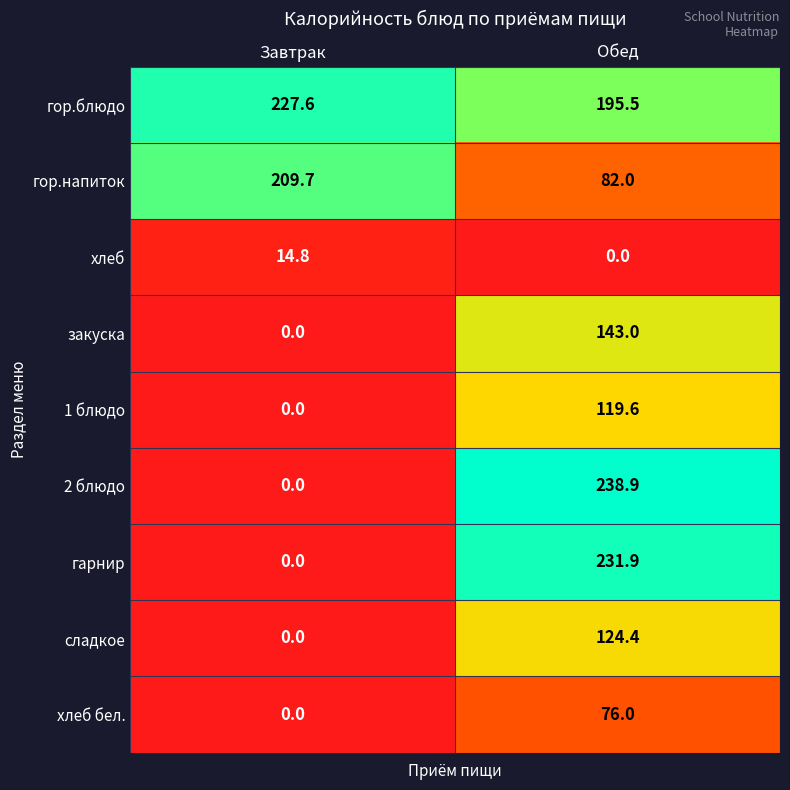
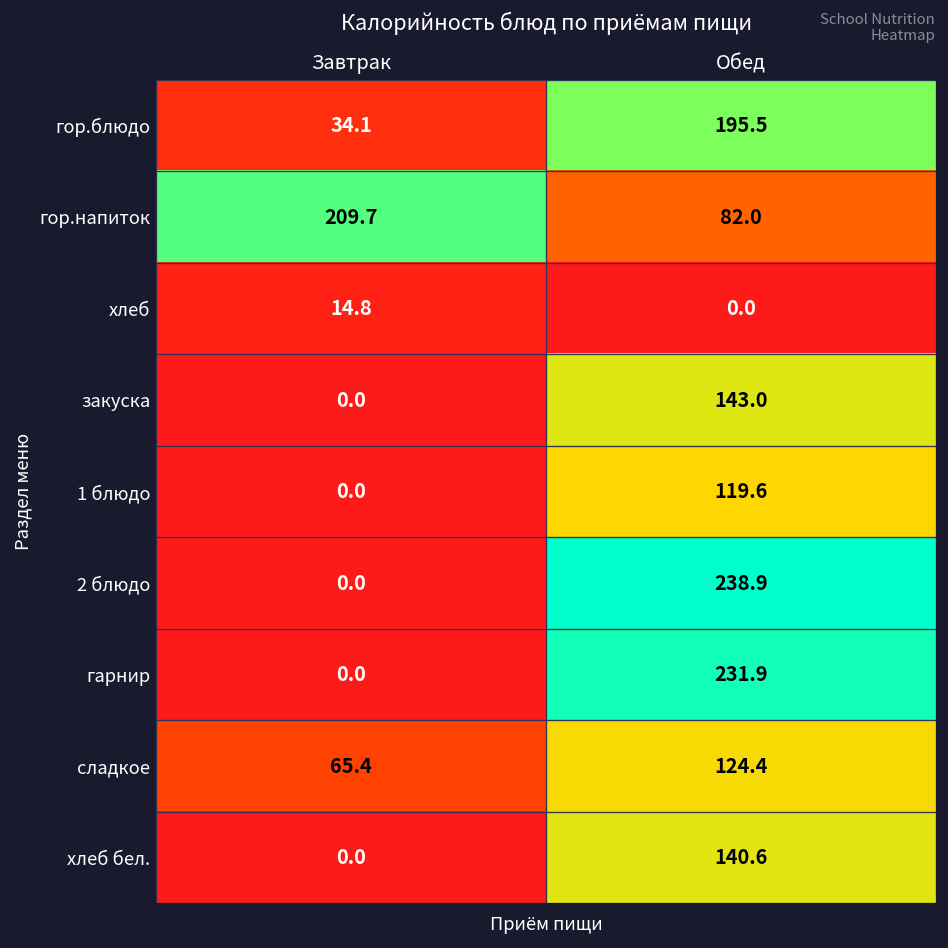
  {
    "гор.блюдо": {
-     "Завтрак": 227.6,
+     "Завтрак": 34.1,
      "Обед": 195.5
    },
    "гор.напиток": {
      "Завтрак": 209.7,
      "Обед": 82.0
    },
    "хлеб": {
      "Завтрак": 14.8,
      "Обед": 0.0
    },
    "закуска": {
      "Завтрак": 0.0,
      "Обед": 143.0
    },
    "1 блюдо": {
      "Завтрак": 0.0,
      "Обед": 119.6
    },
    "2 блюдо": {
      "Завтрак": 0.0,
      "Обед": 238.9
    },
    "гарнир": {
      "Завтрак": 0.0,
      "Обед": 231.9
    },
    "сладкое": {
-     "Завтрак": 0.0,
+     "Завтрак": 65.4,
      "Обед": 124.4
    },
    "хлеб бел.": {
      "Завтрак": 0.0,
-     "Обед": 76.0
+     "Обед": 140.6
    }
  }
